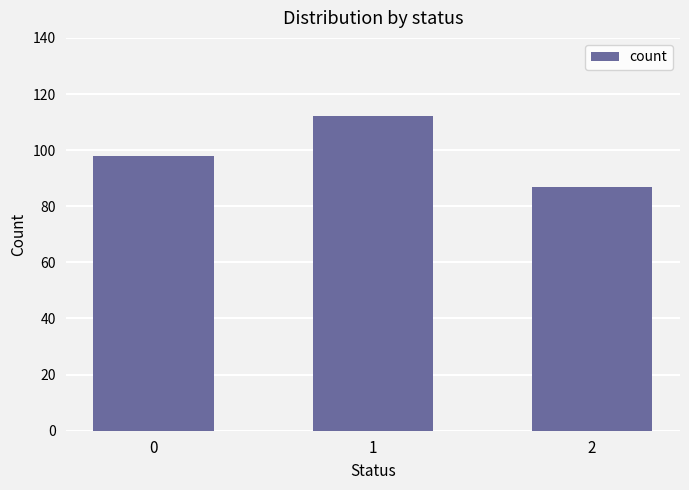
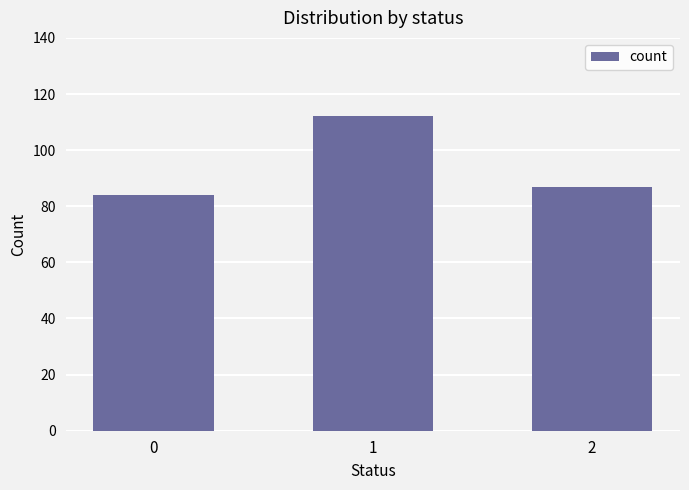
  {
-   "0": 98,
+   "0": 84,
    "1": 112,
    "2": 87
  }
